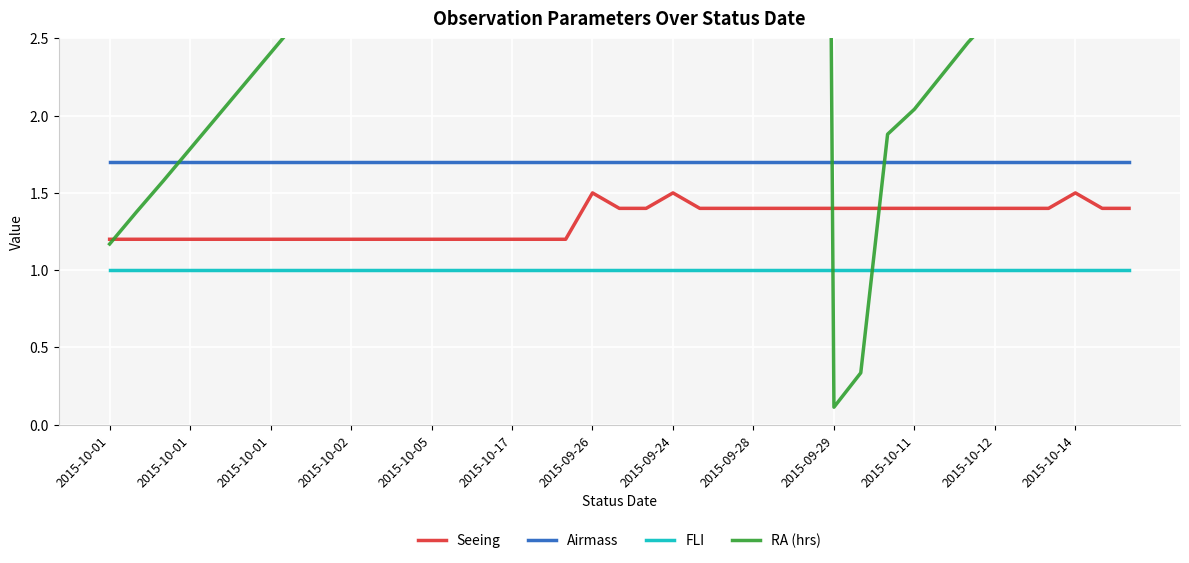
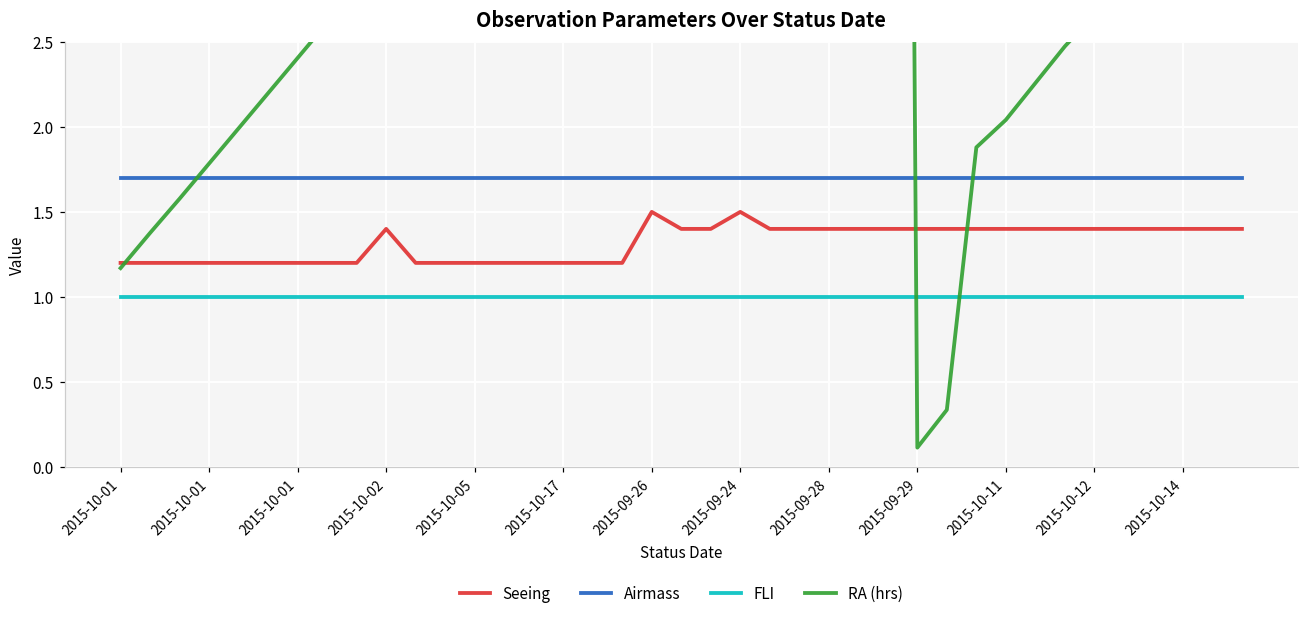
  {
    "Seeing": {
-     "2015-10-02": 1.2,
+     "2015-10-02": 1.4,
      "2015-09-26": 1.5,
      "2015-09-24": 1.5,
-     "2015-10-14": 1.5
+     "2015-10-14": 1.4
    },
    "Airmass": {
      "2015-10-02": 1.7,
      "2015-09-26": 1.7,
      "2015-09-24": 1.7,
      "2015-10-14": 1.7
    },
    "FLI": {
      "2015-10-02": 1.0,
      "2015-09-26": 1.0,
      "2015-09-24": 1.0,
      "2015-10-14": 1.0
    }
  }
